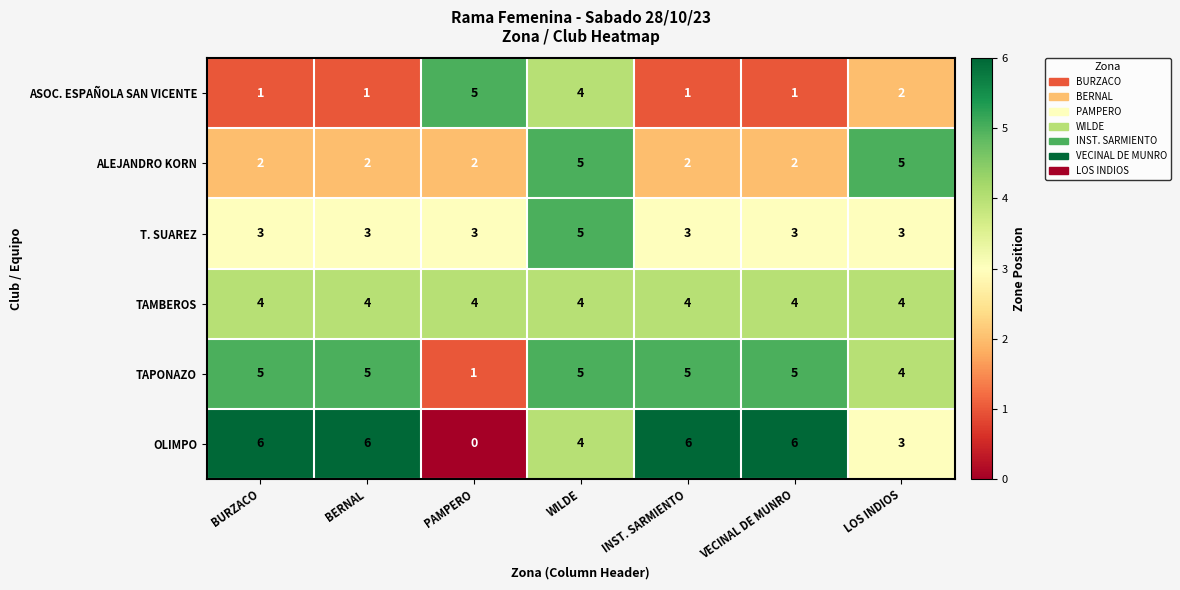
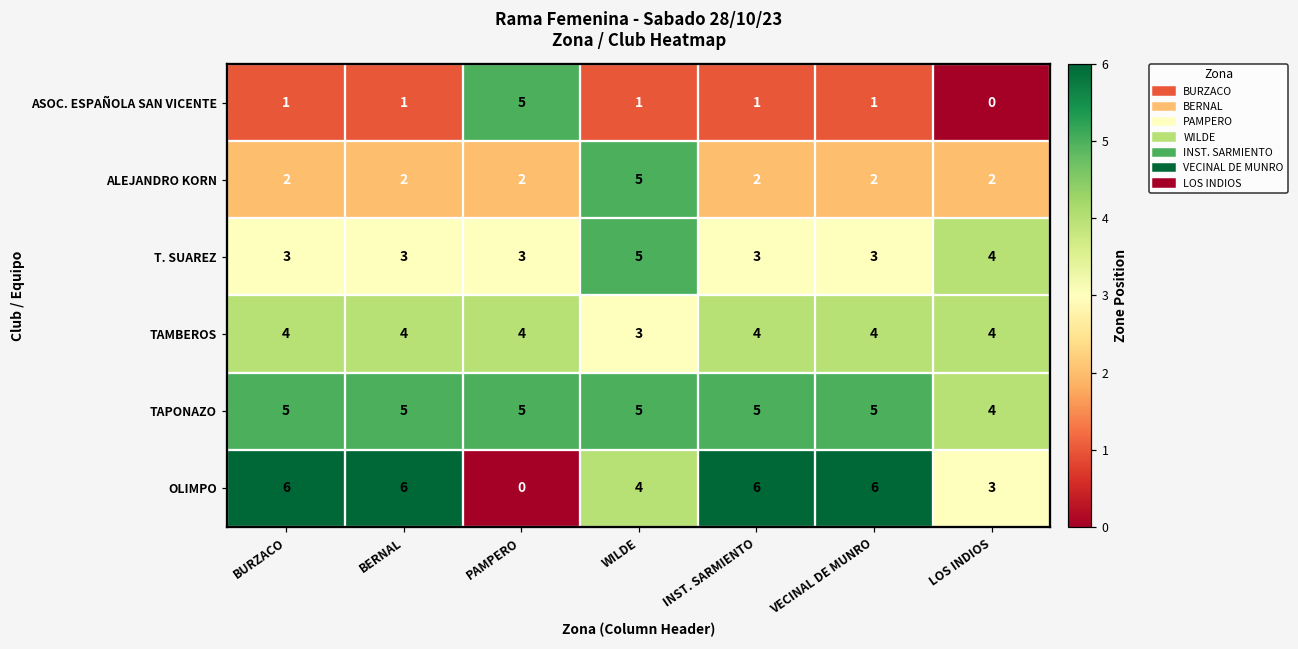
  {
    "ASOC. ESPAÑOLA SAN VICENTE": {
      "BURZACO": 1,
      "BERNAL": 1,
      "PAMPERO": 5,
-     "WILDE": 4,
+     "WILDE": 1,
      "INST. SARMIENTO": 1,
      "VECINAL DE MUNRO": 1,
-     "LOS INDIOS": 2
+     "LOS INDIOS": 0
    },
    "ALEJANDRO KORN": {
      "BURZACO": 2,
      "BERNAL": 2,
      "PAMPERO": 2,
      "WILDE": 5,
      "INST. SARMIENTO": 2,
      "VECINAL DE MUNRO": 2,
-     "LOS INDIOS": 5
+     "LOS INDIOS": 2
    },
    "T. SUAREZ": {
      "BURZACO": 3,
      "BERNAL": 3,
      "PAMPERO": 3,
      "WILDE": 5,
      "INST. SARMIENTO": 3,
      "VECINAL DE MUNRO": 3,
-     "LOS INDIOS": 3
+     "LOS INDIOS": 4
    },
    "TAMBEROS": {
      "BURZACO": 4,
      "BERNAL": 4,
      "PAMPERO": 4,
-     "WILDE": 4,
+     "WILDE": 3,
      "INST. SARMIENTO": 4,
      "VECINAL DE MUNRO": 4,
      "LOS INDIOS": 4
    },
    "TAPONAZO": {
      "BURZACO": 5,
      "BERNAL": 5,
-     "PAMPERO": 1,
+     "PAMPERO": 5,
      "WILDE": 5,
      "INST. SARMIENTO": 5,
      "VECINAL DE MUNRO": 5,
      "LOS INDIOS": 4
    },
    "OLIMPO": {
      "BURZACO": 6,
      "BERNAL": 6,
      "PAMPERO": 0,
      "WILDE": 4,
      "INST. SARMIENTO": 6,
      "VECINAL DE MUNRO": 6,
      "LOS INDIOS": 3
    }
  }
